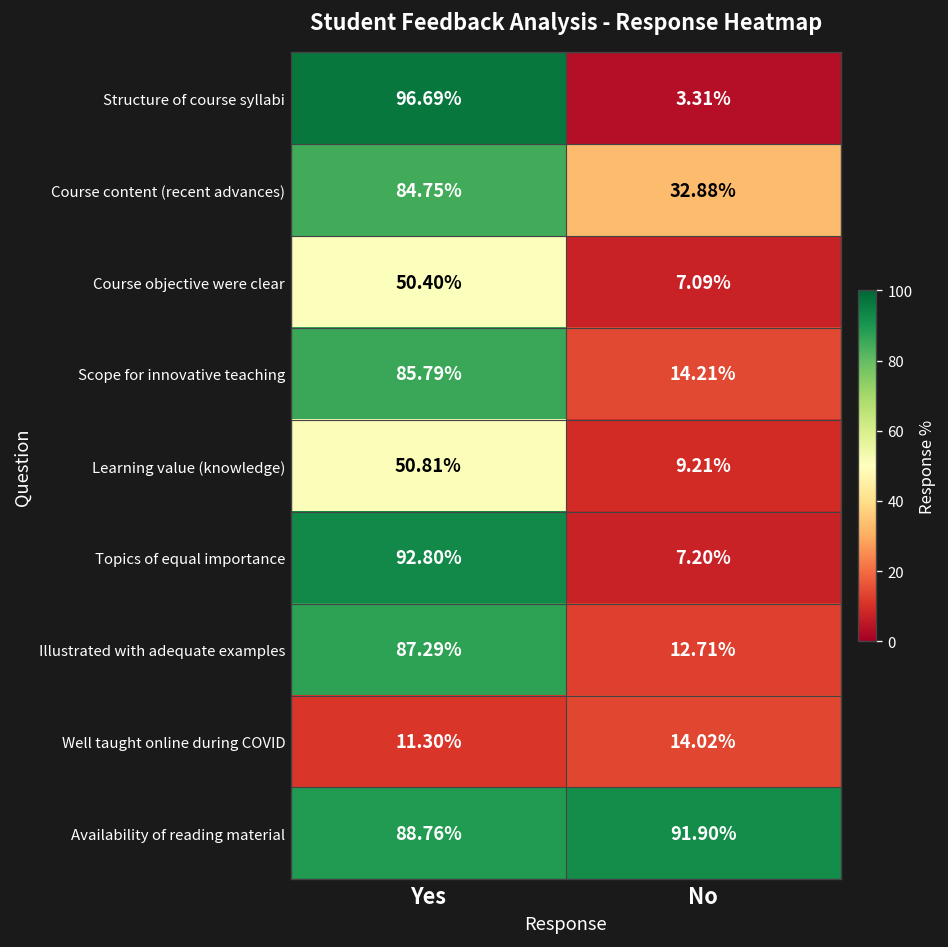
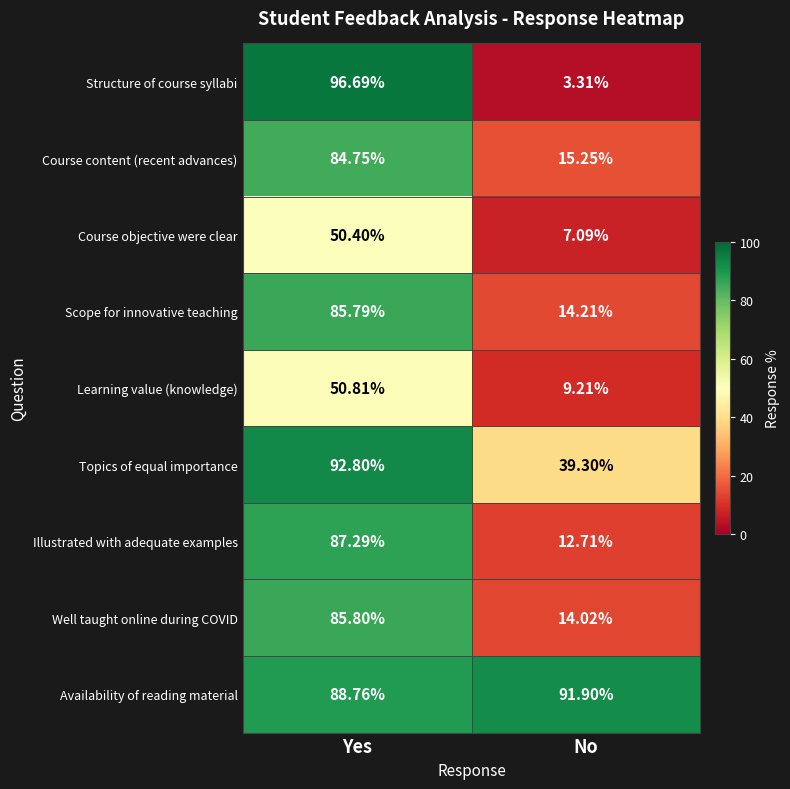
  {
    "Structure of course syllabi": {
      "Yes": "96.69%",
      "No": "3.31%"
    },
    "Course content (recent advances)": {
      "Yes": "84.75%",
-     "No": "32.88%"
+     "No": "15.25%"
    },
    "Course objective were clear": {
      "Yes": "50.40%",
      "No": "7.09%"
    },
    "Scope for innovative teaching": {
      "Yes": "85.79%",
      "No": "14.21%"
    },
    "Learning value (knowledge)": {
      "Yes": "50.81%",
      "No": "9.21%"
    },
    "Topics of equal importance": {
      "Yes": "92.80%",
-     "No": "7.20%"
+     "No": "39.30%"
    },
    "Illustrated with adequate examples": {
      "Yes": "87.29%",
      "No": "12.71%"
    },
    "Well taught online during COVID": {
-     "Yes": "11.30%",
+     "Yes": "85.80%",
      "No": "14.02%"
    },
    "Availability of reading material": {
      "Yes": "88.76%",
      "No": "91.90%"
    }
  }
